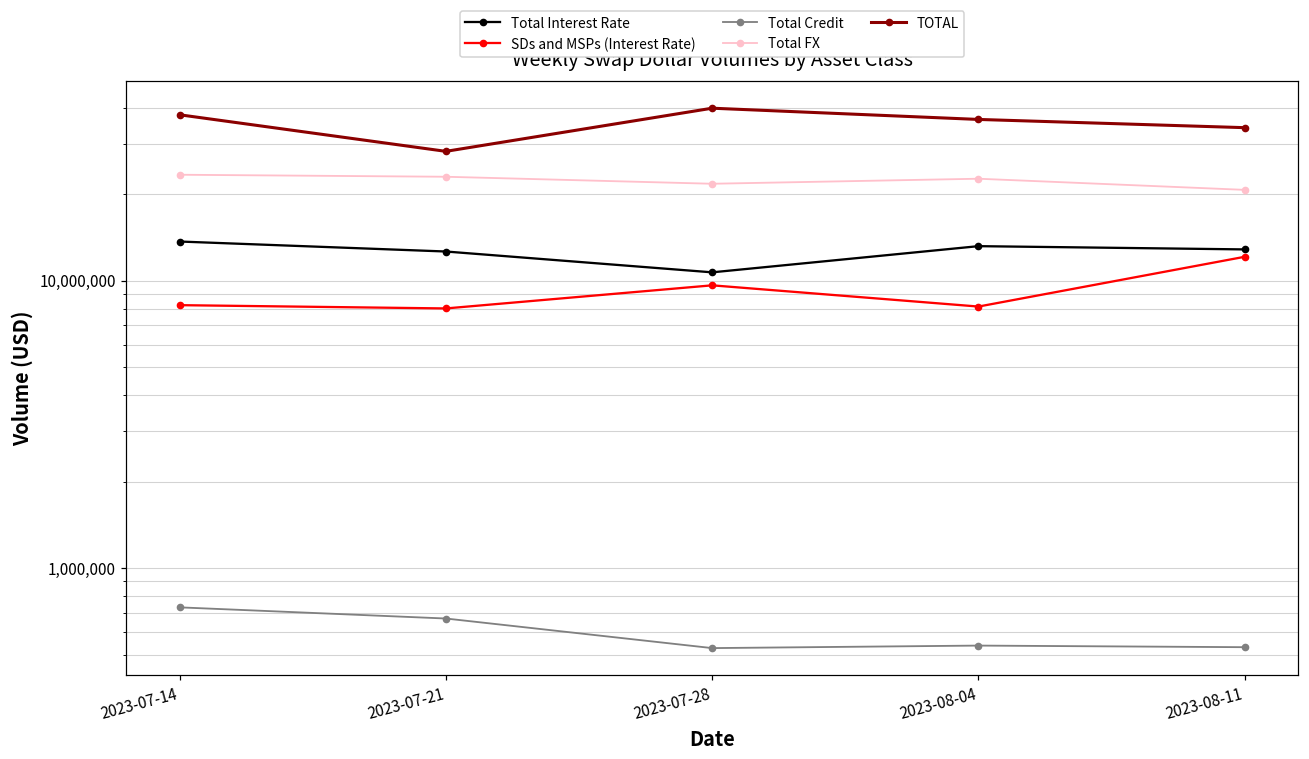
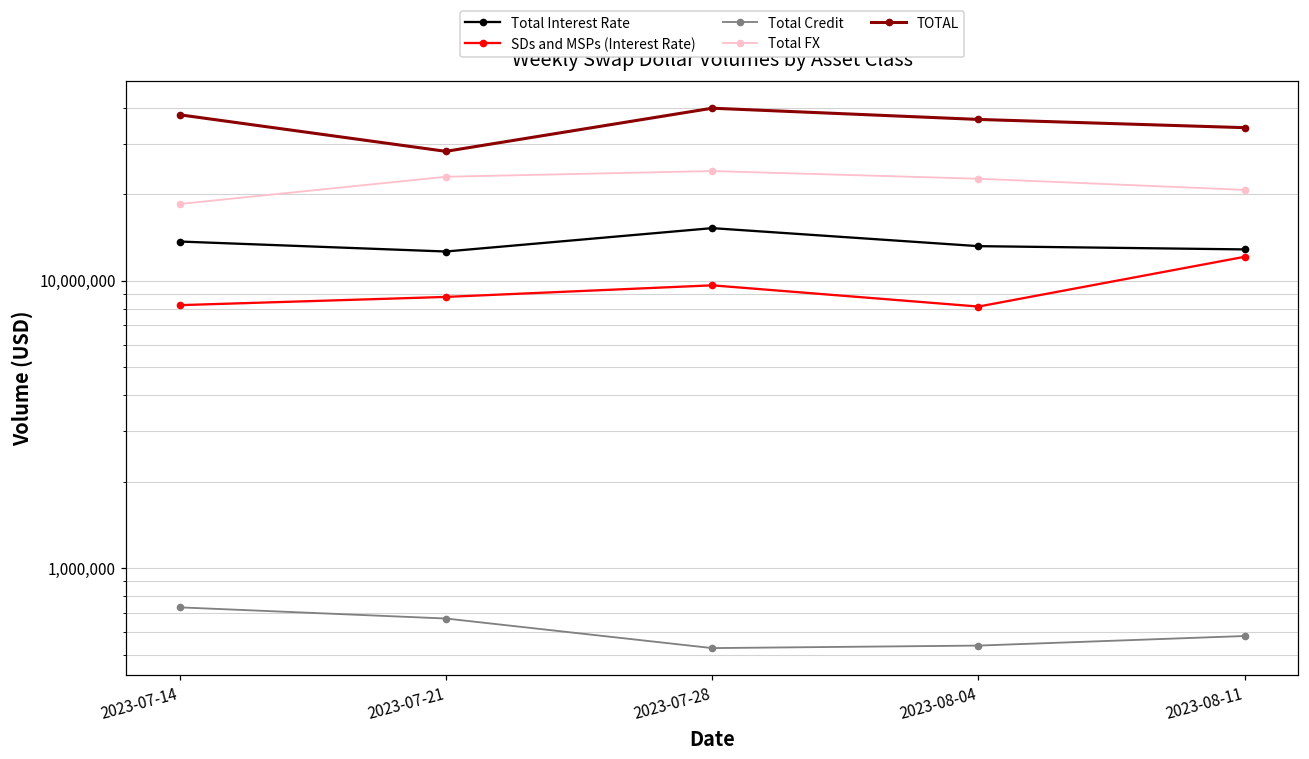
  {
    "Total Interest Rate": {
      "2023-07-14": "14,000,000",
      "2023-07-21": "13,000,000",
-     "2023-07-28": "10,700,000",
+     "2023-07-28": "15,000,000",
      "2023-08-04": "13,000,000",
      "2023-08-11": "13,000,000"
    },
    "SDs and MSPs (Interest Rate)": {
      "2023-07-14": "8,200,000",
-     "2023-07-21": "8,000,000",
+     "2023-07-21": "8,800,000",
      "2023-07-28": "9,600,000",
      "2023-08-04": "8,100,000",
      "2023-08-11": "12,000,000"
    },
    "Total Credit": {
      "2023-07-14": "730,000",
      "2023-07-21": "670,000",
      "2023-07-28": "530,000",
      "2023-08-04": "540,000",
-     "2023-08-11": "530,000"
+     "2023-08-11": "580,000"
    },
    "Total FX": {
-     "2023-07-14": "23,000,000",
+     "2023-07-14": "18,000,000",
      "2023-07-21": "23,000,000",
-     "2023-07-28": "22,000,000",
+     "2023-07-28": "24,000,000",
      "2023-08-04": "23,000,000",
      "2023-08-11": "21,000,000"
    },
    "TOTAL": {
      "2023-07-14": "38,000,000",
      "2023-07-21": "28,000,000",
      "2023-07-28": "40,000,000",
      "2023-08-04": "36,000,000",
      "2023-08-11": "34,000,000"
    }
  }
